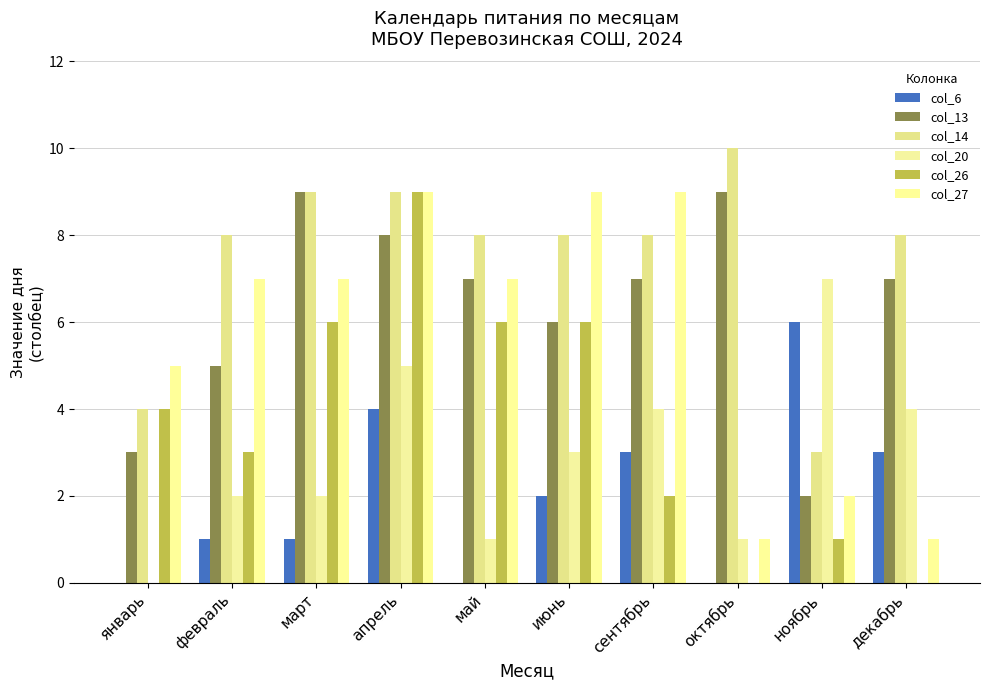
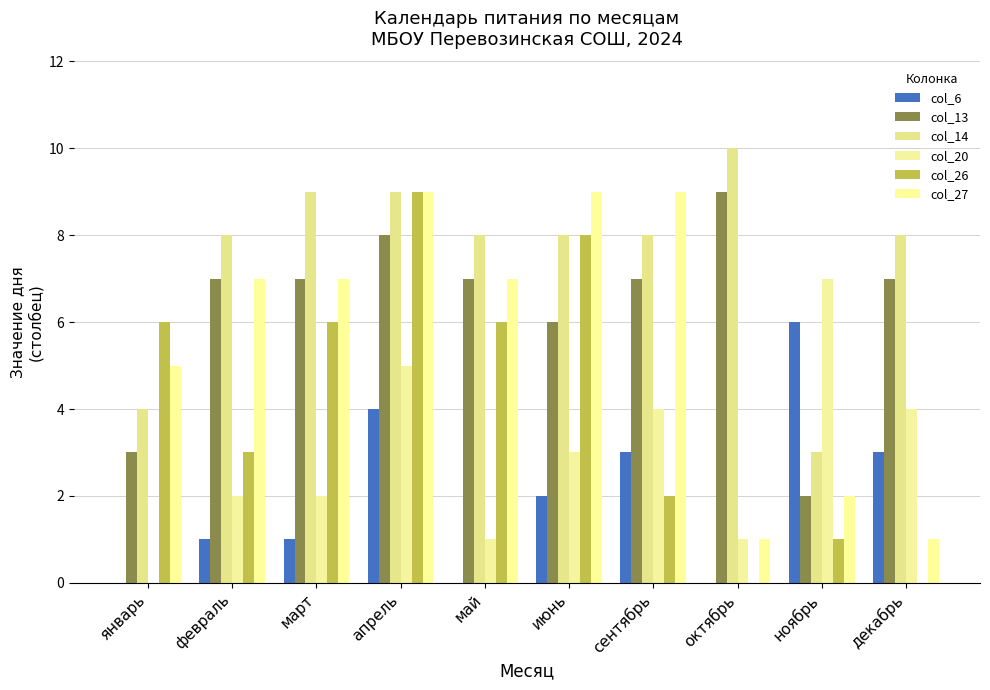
  {
    "col_6": {
      "январь": 0,
      "февраль": 1,
      "март": 1,
      "апрель": 4,
      "май": 0,
      "июнь": 2,
      "сентябрь": 3,
      "октябрь": 0,
      "ноябрь": 6,
      "декабрь": 3
    },
    "col_13": {
      "январь": 3,
-     "февраль": 5,
-     "март": 9,
+     "февраль": 7,
+     "март": 7,
      "апрель": 8,
      "май": 7,
      "июнь": 6,
      "сентябрь": 7,
      "октябрь": 9,
      "ноябрь": 2,
      "декабрь": 7
    },
    "col_26": {
-     "январь": 4,
+     "январь": 6,
      "февраль": 3,
      "март": 6,
      "апрель": 9,
      "май": 6,
-     "июнь": 6,
+     "июнь": 8,
      "сентябрь": 2,
      "октябрь": 0,
      "ноябрь": 1,
      "декабрь": 0
    }
  }
